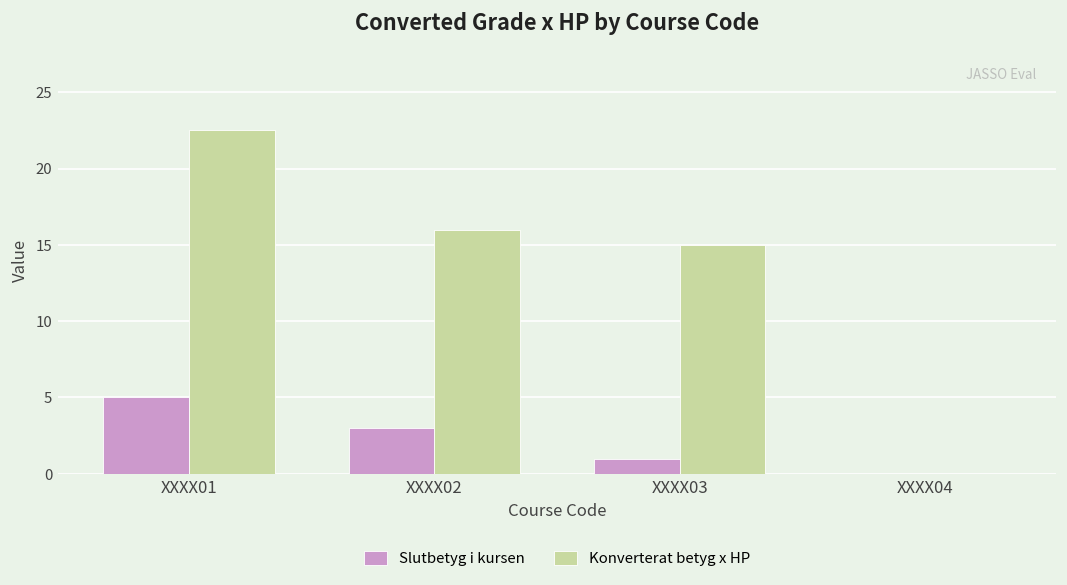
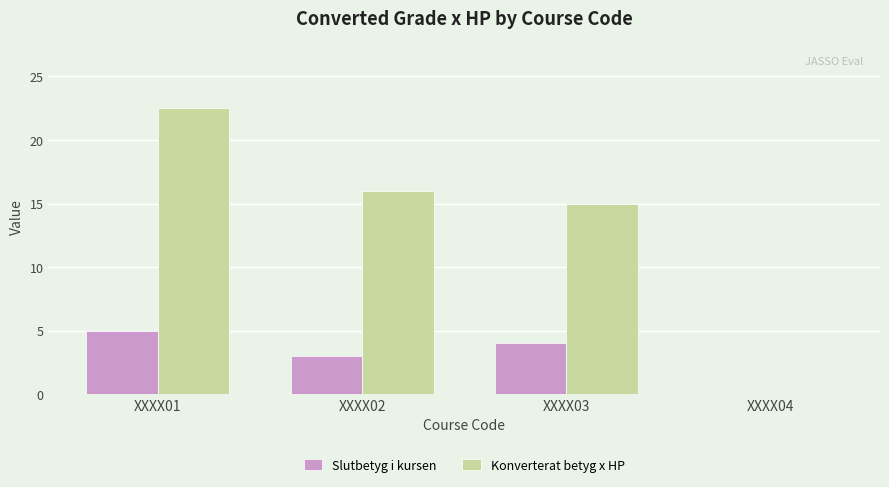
  {
    "Slutbetyg i kursen": {
      "XXXX01": 5,
      "XXXX02": 3,
-     "XXXX03": 1,
+     "XXXX03": 4,
      "XXXX04": 0
    },
    "Konverterat betyg x HP": {
      "XXXX01": 22.5,
      "XXXX02": 16,
      "XXXX03": 15,
      "XXXX04": 0
    }
  }
